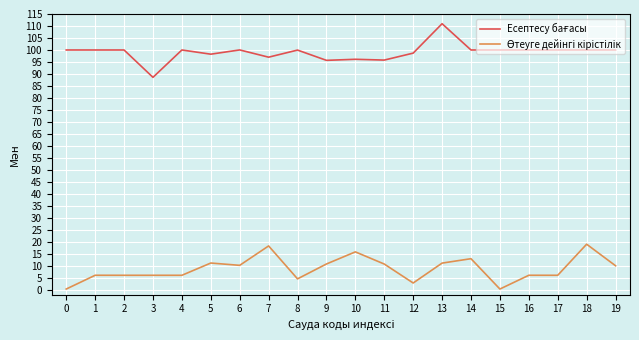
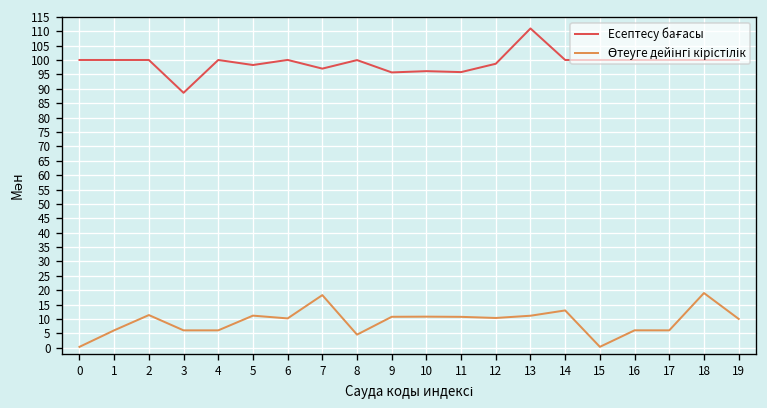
  {
    "Есептесу бағасы": {
      "0": 100,
      "1": 100,
      "2": 100,
      "3": 89,
      "4": 100,
      "5": 98,
      "6": 100,
      "7": 97,
      "8": 100,
      "9": 96,
      "10": 96,
      "11": 96,
      "12": 99,
      "13": 111,
      "14": 100
    },
    "Өтеуге дейінгі кірістілік": {
      "0": 0,
      "1": 6,
-     "2": 6,
+     "2": 11,
      "3": 6,
      "4": 6,
      "5": 11,
      "6": 10,
      "7": 18,
      "8": 5,
      "9": 11,
-     "10": 16,
+     "10": 11,
      "11": 11,
-     "12": 3,
+     "12": 10,
      "13": 11,
      "14": 13,
      "15": 0,
      "16": 6,
      "17": 6,
      "18": 19,
      "19": 10
    }
  }
